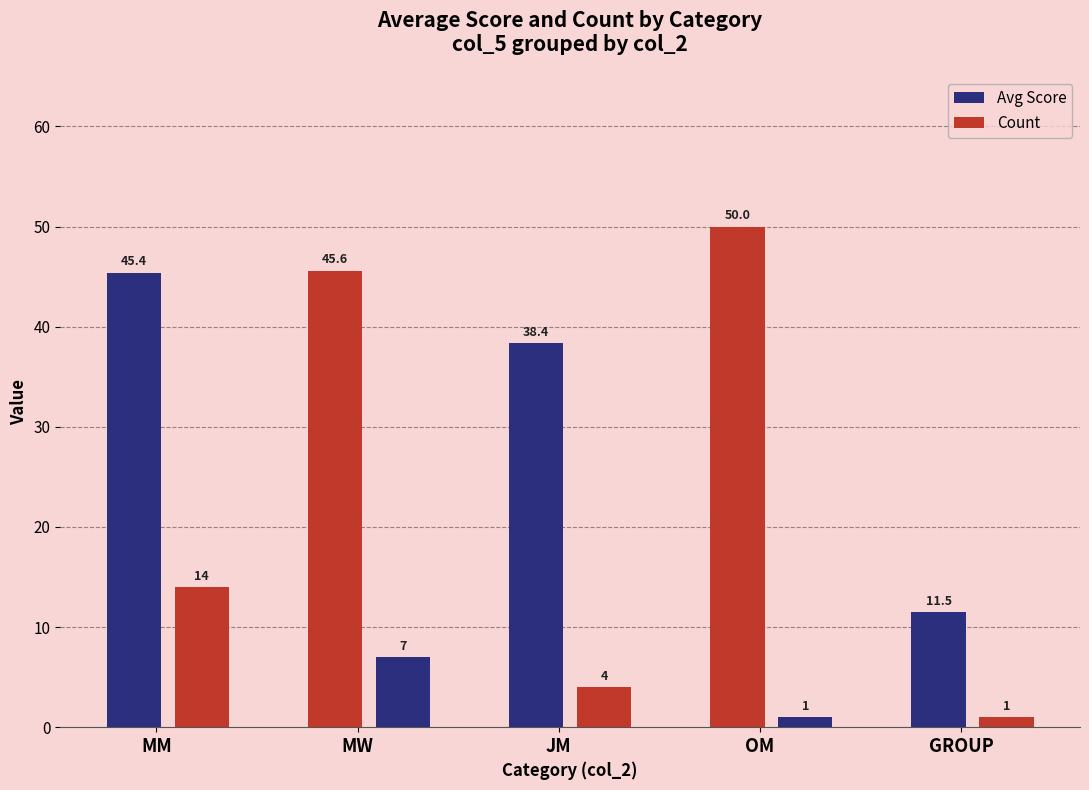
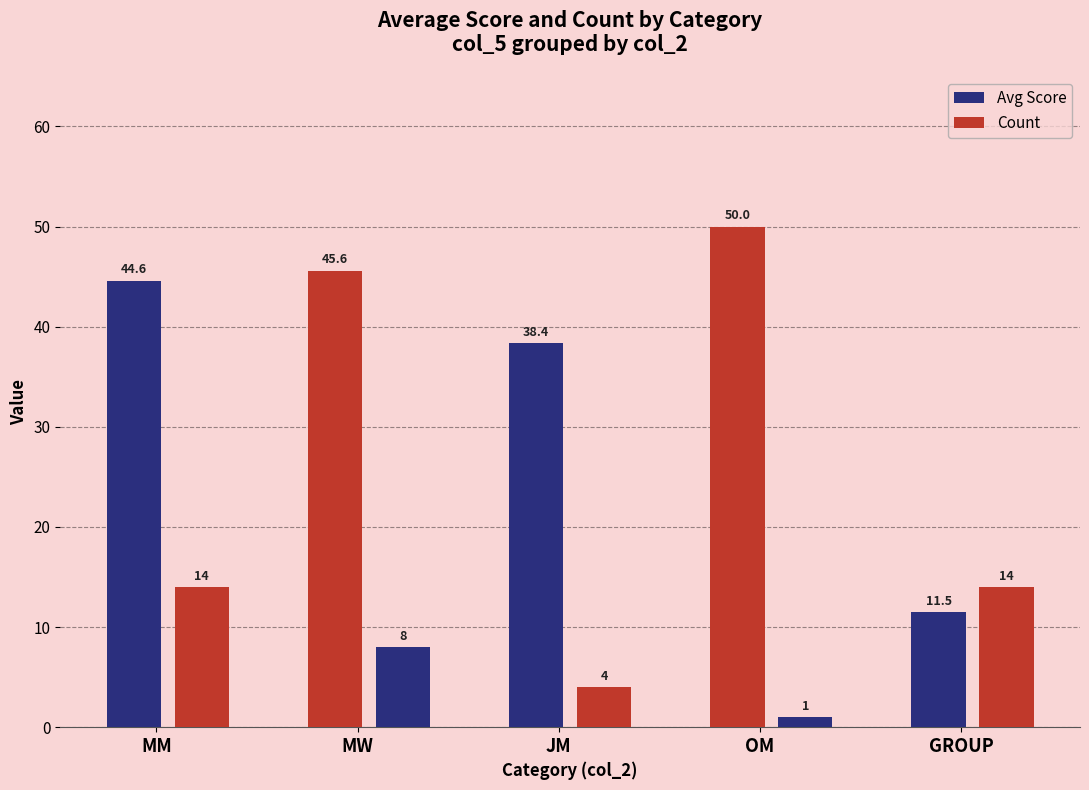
  {
    "Avg Score": {
-     "MM": 45.4,
+     "MM": 44.6,
      "MW": 45.6,
      "JM": 38.4,
      "OM": 50.0,
      "GROUP": 11.5
    },
    "Count": {
      "MM": 14,
-     "MW": 7,
+     "MW": 8,
      "JM": 4,
      "OM": 1,
-     "GROUP": 1
+     "GROUP": 14
    }
  }
